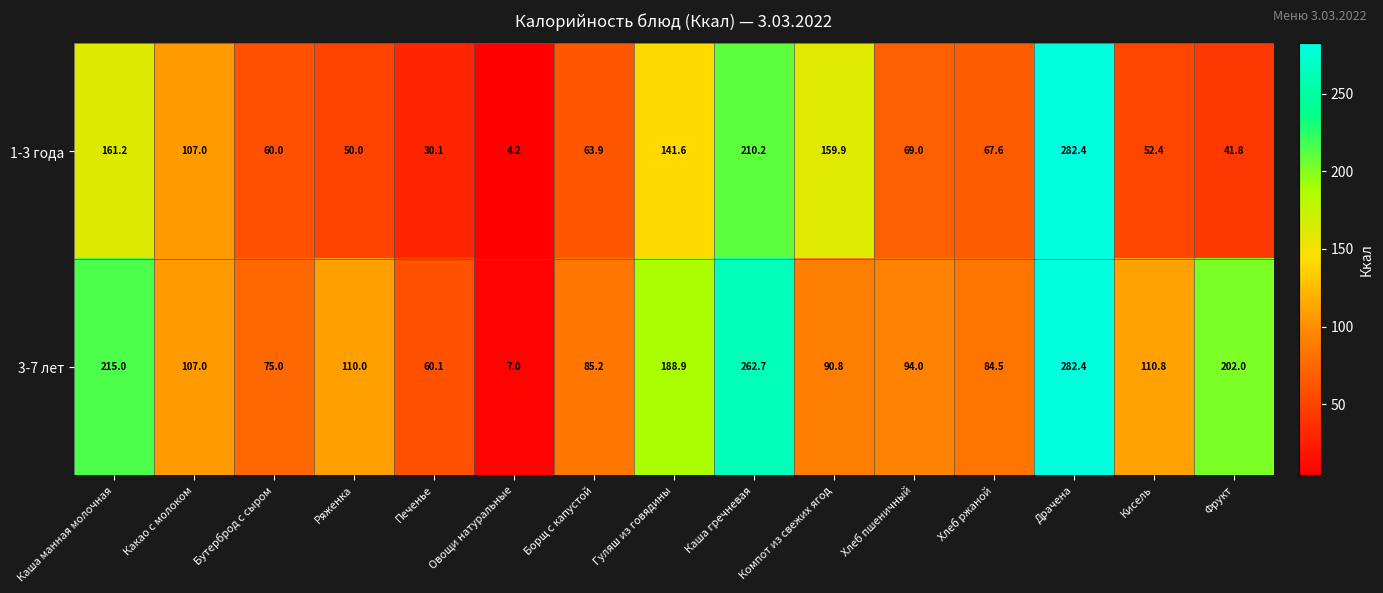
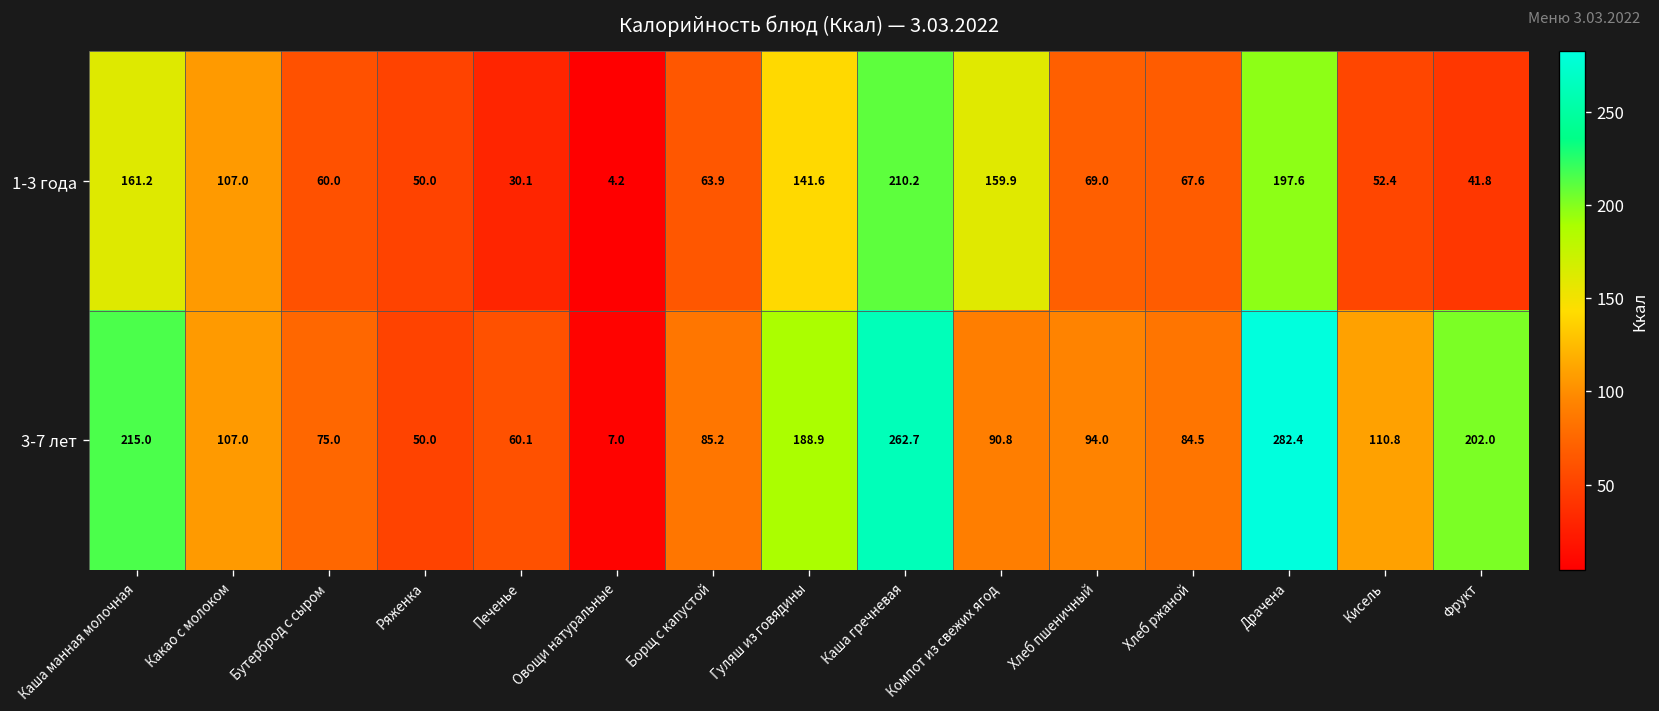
  {
    "1-3 года": {
      "Каша манная молочная": 161.2,
      "Какао с молоком": 107.0,
      "Бутерброд с сыром": 60.0,
      "Ряженка": 50.0,
      "Печенье": 30.1,
      "Овощи натуральные": 4.2,
      "Борщ с капустой": 63.9,
      "Гуляш из говядины": 141.6,
      "Каша гречневая": 210.2,
      "Компот из свежих ягод": 159.9,
      "Хлеб пшеничный": 69.0,
      "Хлеб ржаной": 67.6,
-     "Драчена": 282.4,
+     "Драчена": 197.6,
      "Кисель": 52.4,
      "Фрукт": 41.8
    },
    "3-7 лет": {
      "Каша манная молочная": 215.0,
      "Какао с молоком": 107.0,
      "Бутерброд с сыром": 75.0,
-     "Ряженка": 110.0,
+     "Ряженка": 50.0,
      "Печенье": 60.1,
      "Овощи натуральные": 7.0,
      "Борщ с капустой": 85.2,
      "Гуляш из говядины": 188.9,
      "Каша гречневая": 262.7,
      "Компот из свежих ягод": 90.8,
      "Хлеб пшеничный": 94.0,
      "Хлеб ржаной": 84.5,
      "Драчена": 282.4,
      "Кисель": 110.8,
      "Фрукт": 202.0
    }
  }
